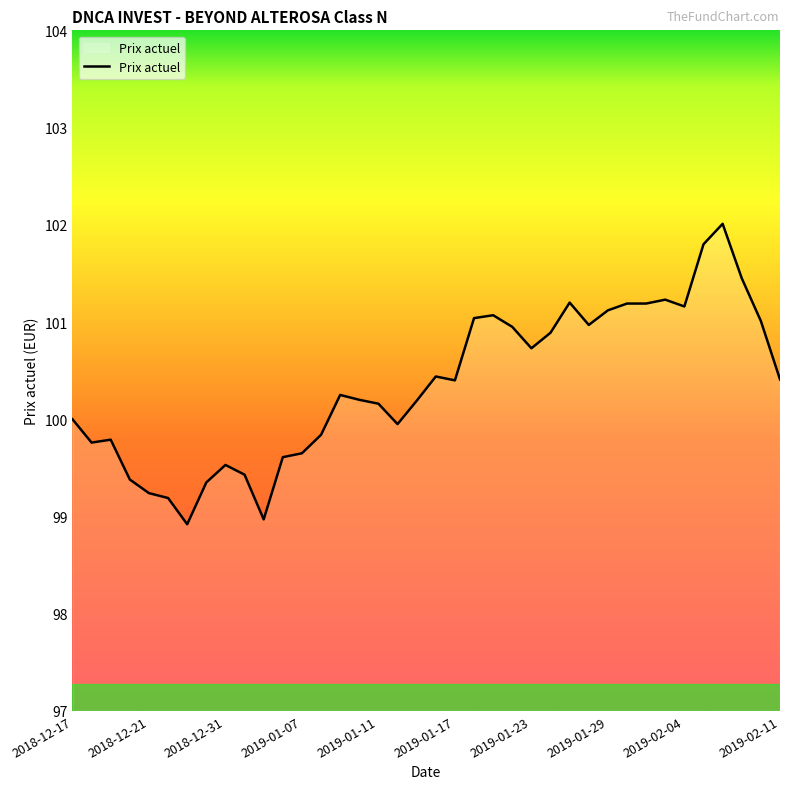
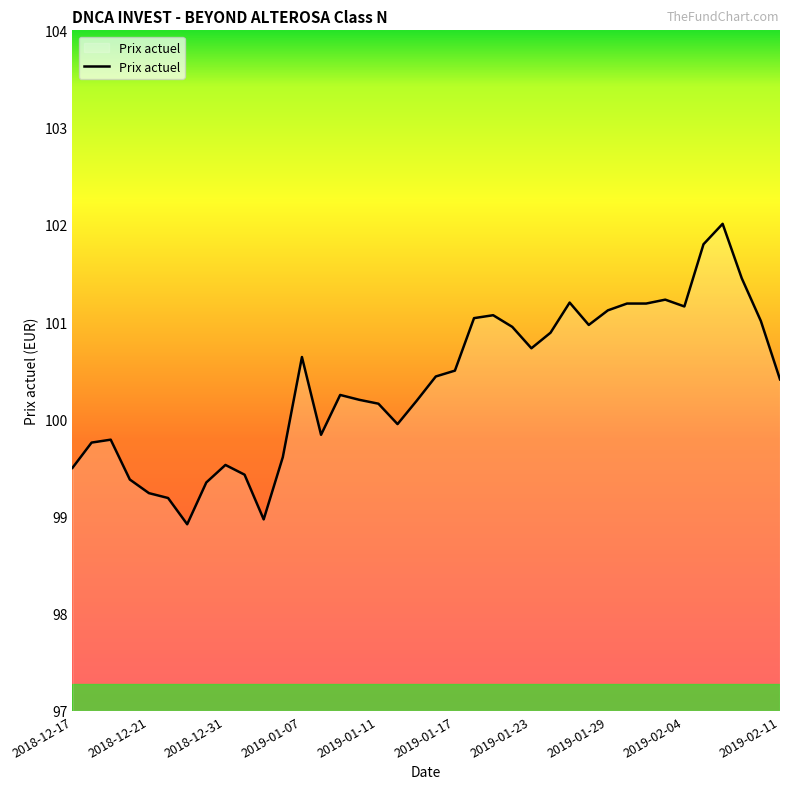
  {
-   "2018-12-17": 100.0,
+   "2018-12-17": 99.5,
    "2018-12-21": 99.2,
    "2018-12-31": 99.5,
-   "2019-01-07": 99.7,
+   "2019-01-07": 100.6,
    "2019-01-11": 100.2,
-   "2019-01-17": 100.4,
+   "2019-01-17": 100.5,
    "2019-01-23": 100.7,
    "2019-01-29": 101.1,
    "2019-02-04": 101.2,
    "2019-02-11": 100.4
  }
